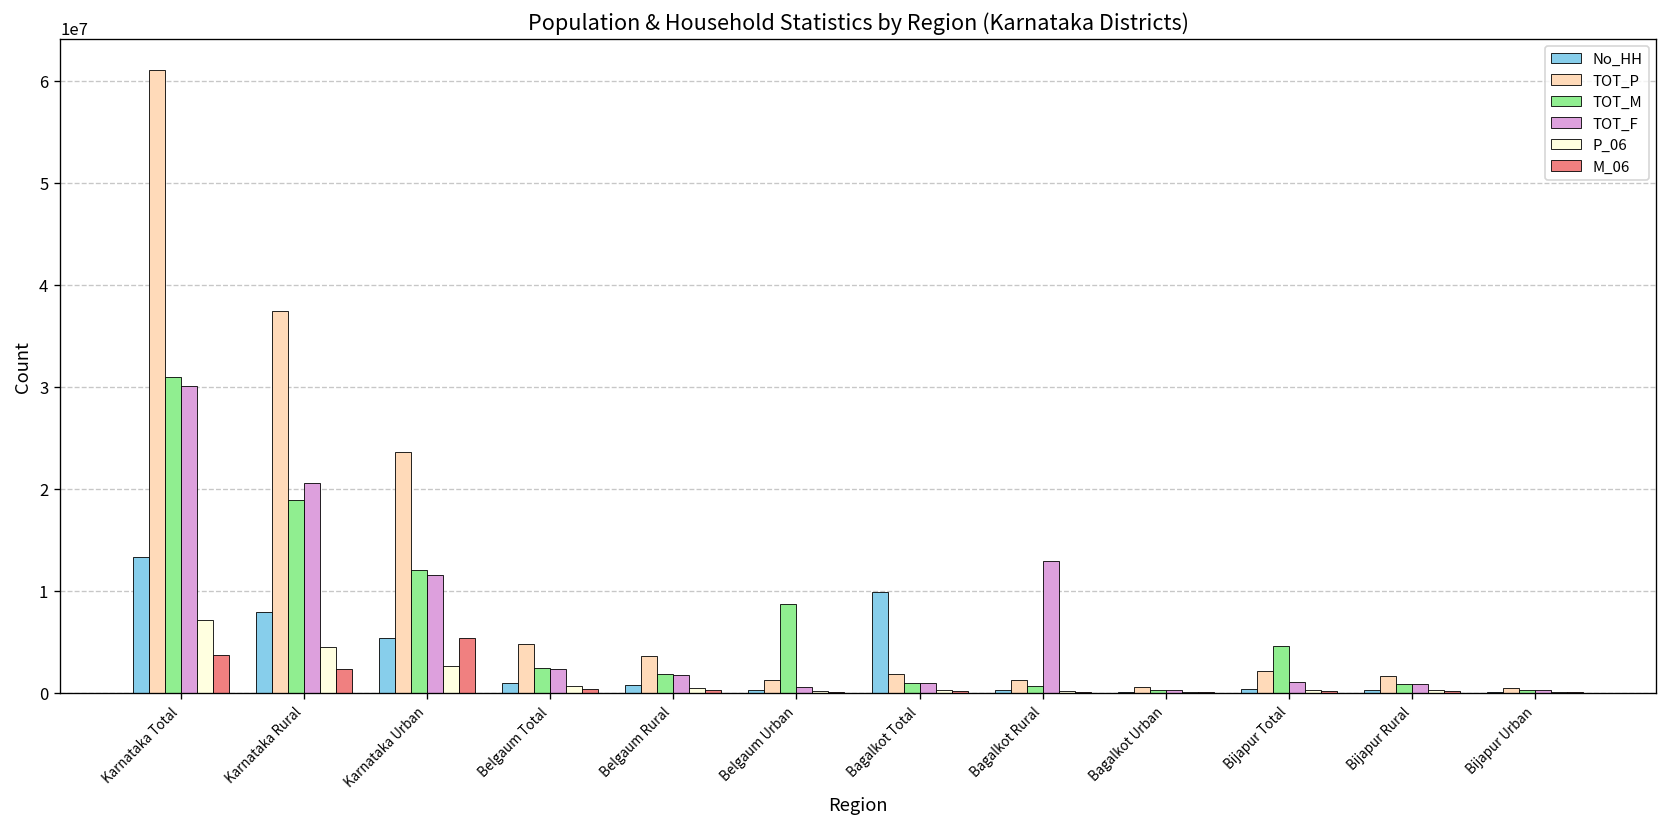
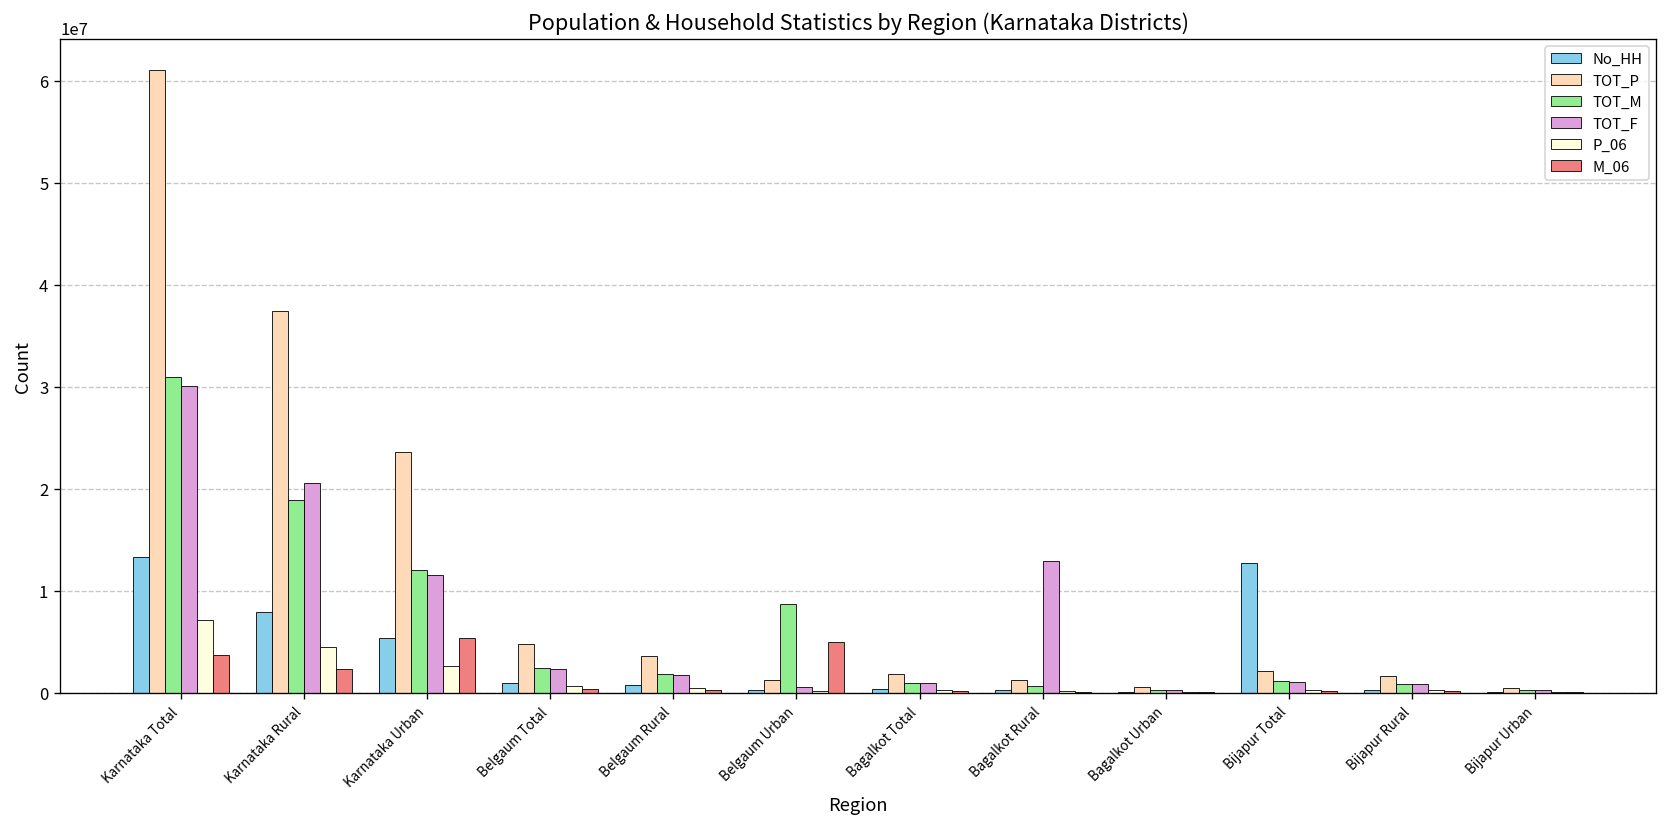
  {
    "No_HH": {
      "Karnataka Total": 13000000,
      "Karnataka Rural": 8000000,
      "Karnataka Urban": 5000000,
      "Belgaum Total": 1000000,
      "Belgaum Rural": 1000000,
-     "Bagalkot Total": 10000000,
-     "Bijapur Total": 0,
+     "Bagalkot Total": 0,
+     "Bijapur Total": 13000000,
      "Bijapur Rural": 0
    },
    "TOT_M": {
      "Karnataka Total": 31000000,
      "Karnataka Rural": 19000000,
      "Karnataka Urban": 12000000,
      "Belgaum Total": 2000000,
      "Belgaum Rural": 2000000,
      "Belgaum Urban": 9000000,
      "Bagalkot Total": 1000000,
      "Bagalkot Rural": 1000000,
      "Bagalkot Urban": 0,
-     "Bijapur Total": 5000000,
+     "Bijapur Total": 1000000,
      "Bijapur Rural": 1000000
    },
    "TOT_F": {
      "Karnataka Total": 30000000,
      "Karnataka Rural": 21000000,
      "Karnataka Urban": 12000000,
      "Belgaum Total": 2000000,
      "Belgaum Rural": 2000000,
      "Belgaum Urban": 1000000,
      "Bagalkot Total": 1000000,
      "Bagalkot Rural": 13000000,
      "Bagalkot Urban": 0,
      "Bijapur Total": 1000000,
      "Bijapur Rural": 1000000
    },
    "M_06": {
      "Karnataka Total": 4000000,
      "Karnataka Rural": 2000000,
      "Karnataka Urban": 5000000,
      "Belgaum Total": 0,
-     "Belgaum Urban": 0
+     "Belgaum Urban": 5000000
    }
  }
